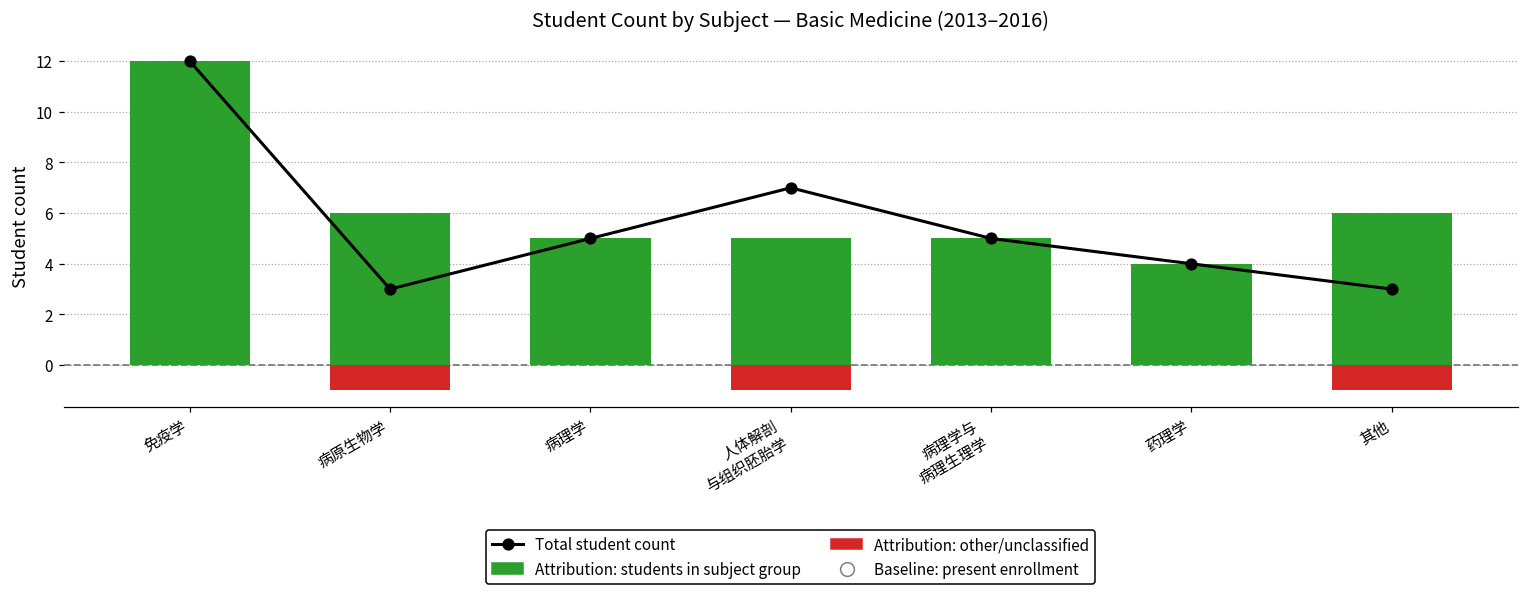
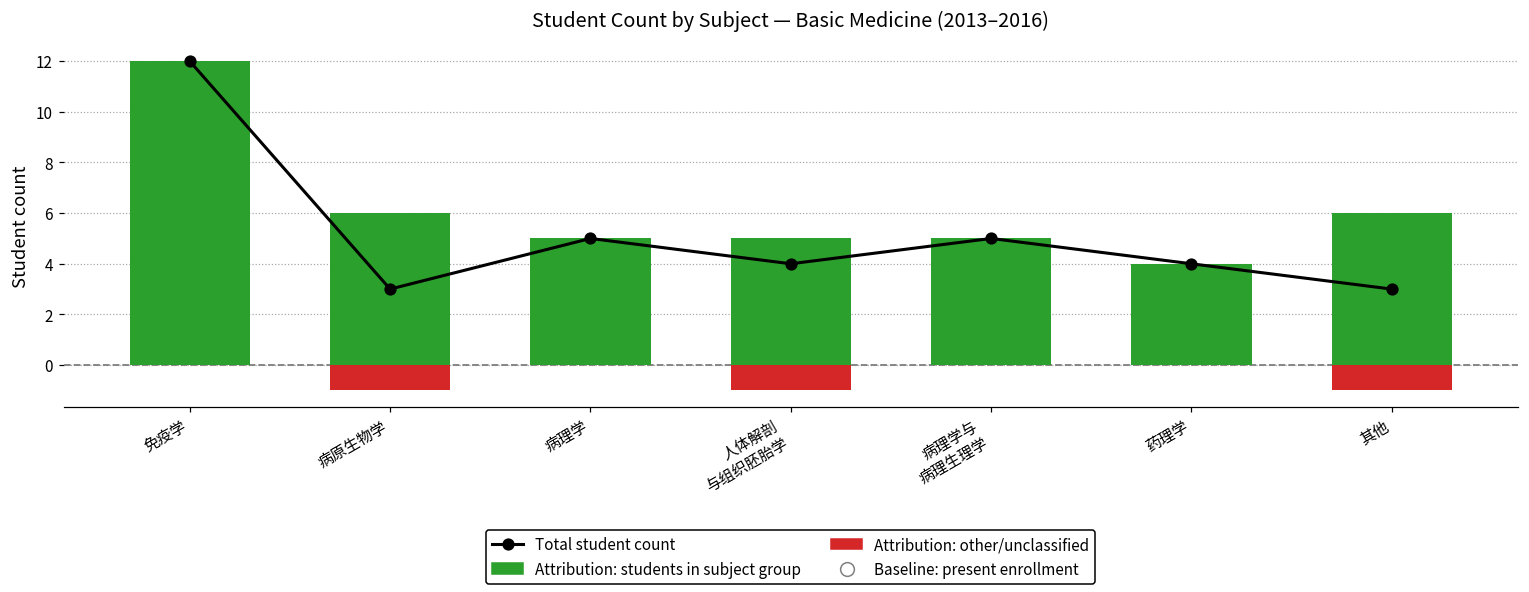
  {
    "Total student count": {
      "免疫学": 12,
      "病原生物学": 3,
      "病理学": 5,
-     "人体解剖 与组织胚胎学": 7,
+     "人体解剖 与组织胚胎学": 4,
      "病理学与 病理生理学": 5,
      "药理学": 4,
      "其他": 3
    }
  }
